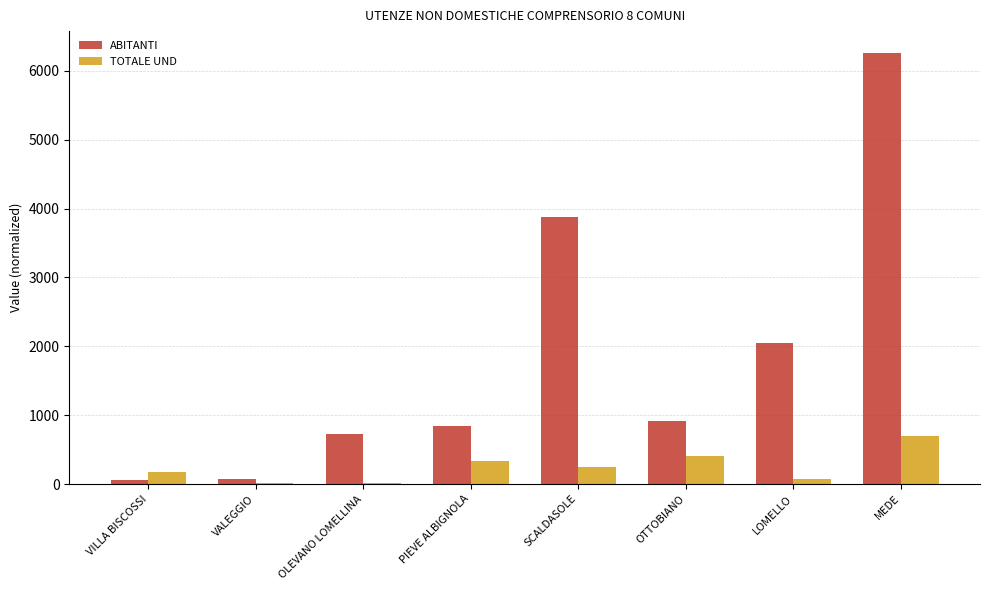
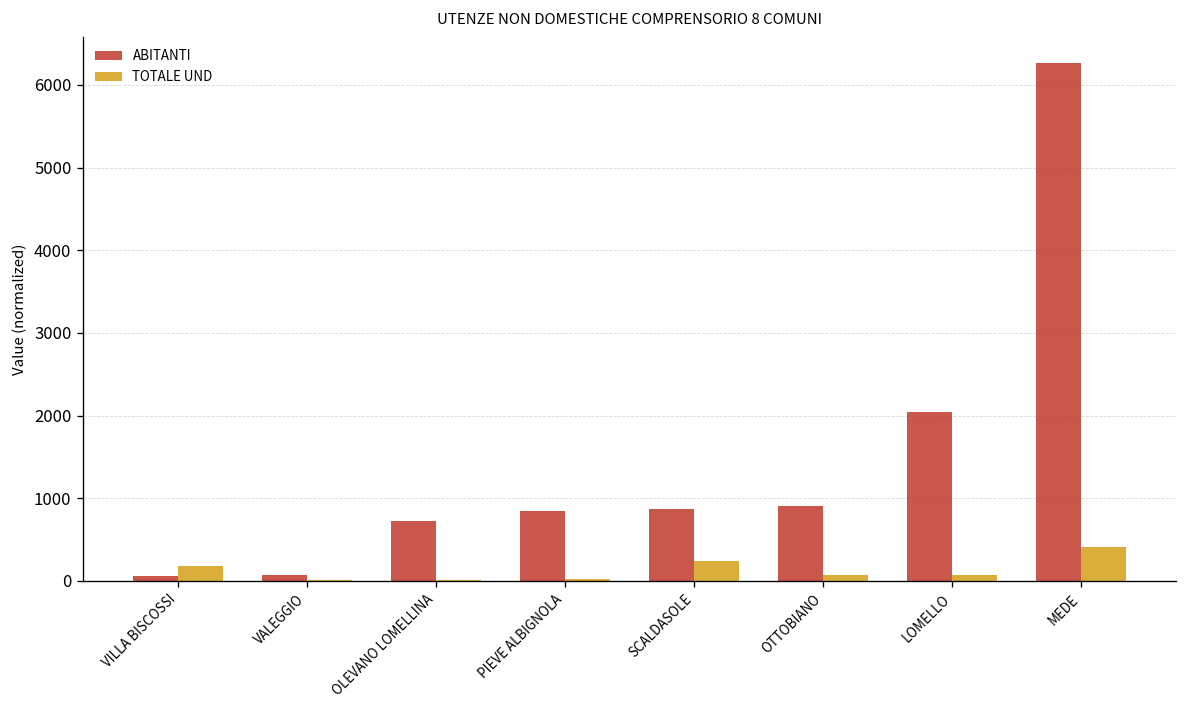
  {
    "ABITANTI": {
      "VILLA BISCOSSI": 100,
      "VALEGGIO": 100,
      "OLEVANO LOMELLINA": 700,
      "PIEVE ALBIGNOLA": 800,
-     "SCALDASOLE": 3900,
+     "SCALDASOLE": 900,
      "OTTOBIANO": 900,
      "LOMELLO": 2000,
      "MEDE": 6300
    },
    "TOTALE UND": {
      "VILLA BISCOSSI": 200,
-     "PIEVE ALBIGNOLA": 300,
+     "PIEVE ALBIGNOLA": 0,
      "SCALDASOLE": 200,
-     "OTTOBIANO": 400,
+     "OTTOBIANO": 100,
      "LOMELLO": 100,
-     "MEDE": 700
+     "MEDE": 400
    }
  }
